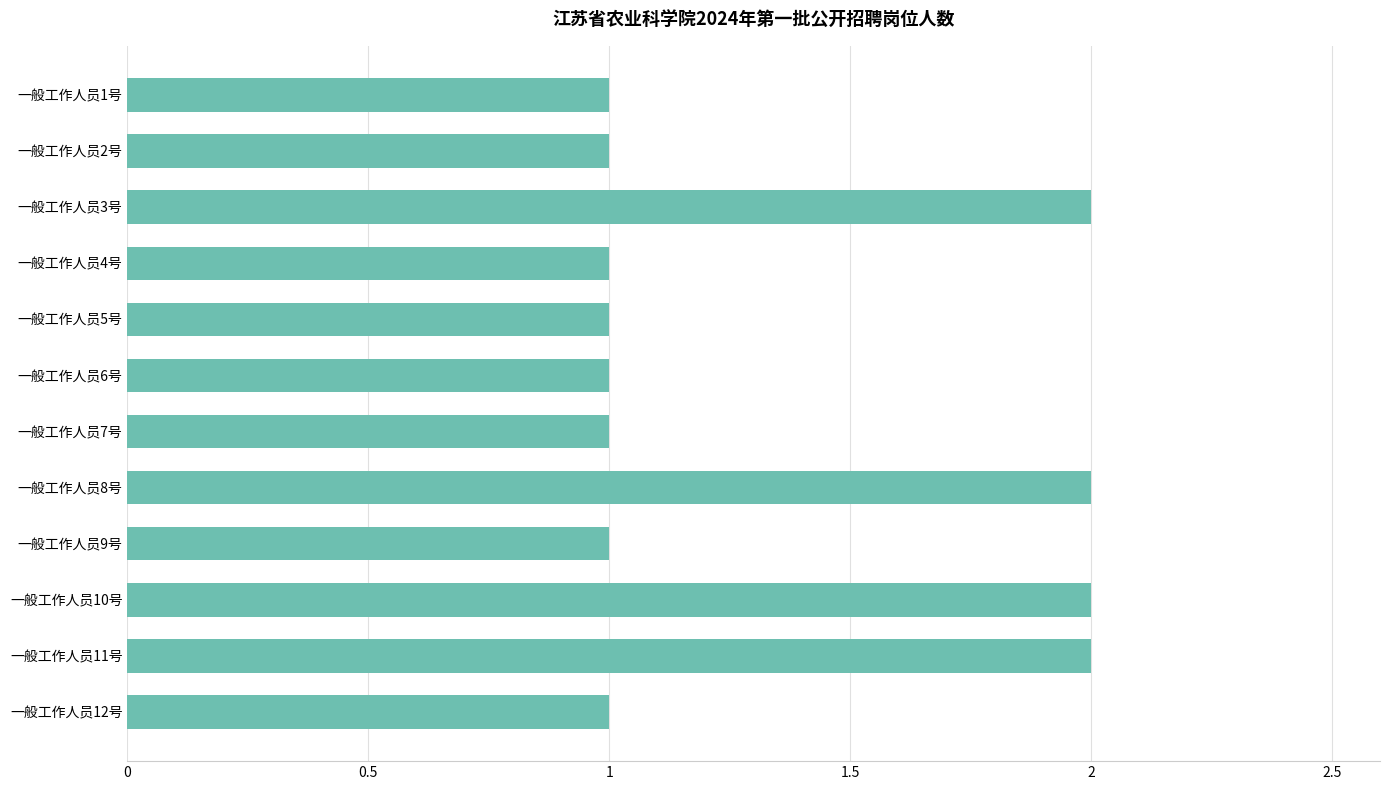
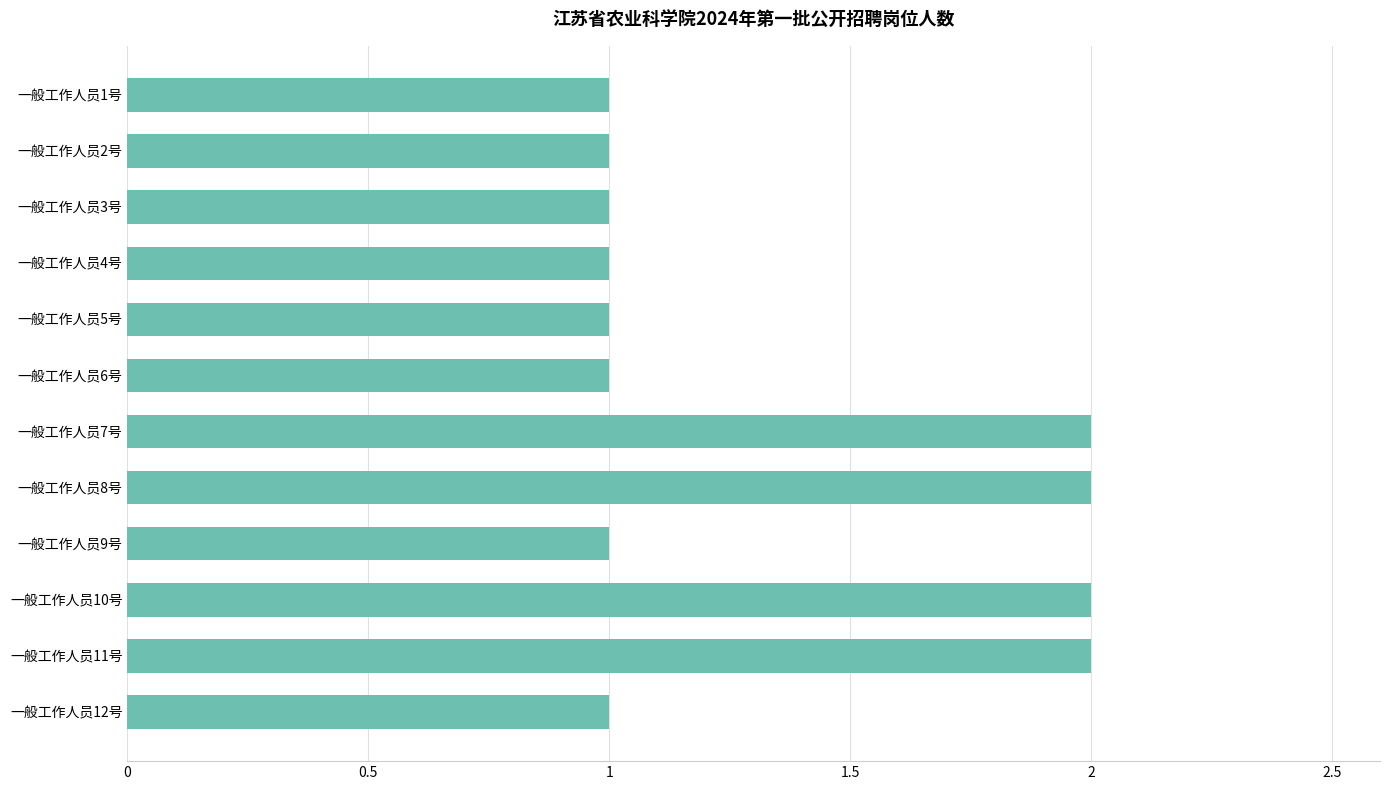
  {
    "一般工作人员1号": 1,
    "一般工作人员2号": 1,
-   "一般工作人员3号": 2,
+   "一般工作人员3号": 1,
    "一般工作人员4号": 1,
    "一般工作人员5号": 1,
    "一般工作人员6号": 1,
-   "一般工作人员7号": 1,
+   "一般工作人员7号": 2,
    "一般工作人员8号": 2,
    "一般工作人员9号": 1,
    "一般工作人员10号": 2,
    "一般工作人员11号": 2,
    "一般工作人员12号": 1
  }
